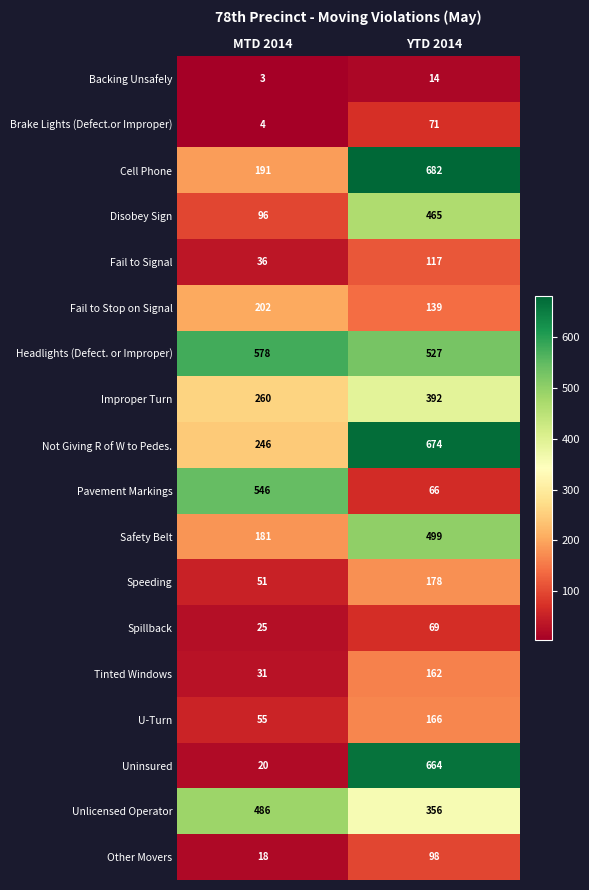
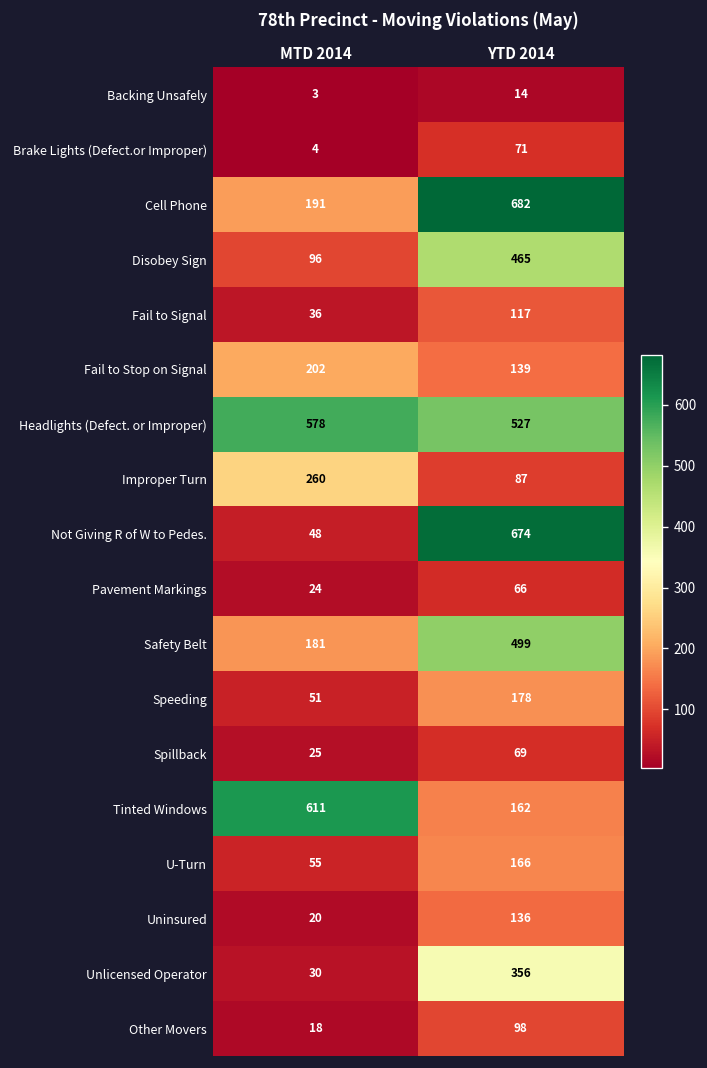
  {
    "Backing Unsafely": {
      "MTD 2014": 3,
      "YTD 2014": 14
    },
    "Brake Lights (Defect.or Improper)": {
      "MTD 2014": 4,
      "YTD 2014": 71
    },
    "Cell Phone": {
      "MTD 2014": 191,
      "YTD 2014": 682
    },
    "Disobey Sign": {
      "MTD 2014": 96,
      "YTD 2014": 465
    },
    "Fail to Signal": {
      "MTD 2014": 36,
      "YTD 2014": 117
    },
    "Fail to Stop on Signal": {
      "MTD 2014": 202,
      "YTD 2014": 139
    },
    "Headlights (Defect. or Improper)": {
      "MTD 2014": 578,
      "YTD 2014": 527
    },
    "Improper Turn": {
      "MTD 2014": 260,
-     "YTD 2014": 392
+     "YTD 2014": 87
    },
    "Not Giving R of W to Pedes.": {
-     "MTD 2014": 246,
+     "MTD 2014": 48,
      "YTD 2014": 674
    },
    "Pavement Markings": {
-     "MTD 2014": 546,
+     "MTD 2014": 24,
      "YTD 2014": 66
    },
    "Safety Belt": {
      "MTD 2014": 181,
      "YTD 2014": 499
    },
    "Speeding": {
      "MTD 2014": 51,
      "YTD 2014": 178
    },
    "Spillback": {
      "MTD 2014": 25,
      "YTD 2014": 69
    },
    "Tinted Windows": {
-     "MTD 2014": 31,
+     "MTD 2014": 611,
      "YTD 2014": 162
    },
    "U-Turn": {
      "MTD 2014": 55,
      "YTD 2014": 166
    },
    "Uninsured": {
      "MTD 2014": 20,
-     "YTD 2014": 664
+     "YTD 2014": 136
    },
    "Unlicensed Operator": {
-     "MTD 2014": 486,
+     "MTD 2014": 30,
      "YTD 2014": 356
    },
    "Other Movers": {
      "MTD 2014": 18,
      "YTD 2014": 98
    }
  }
